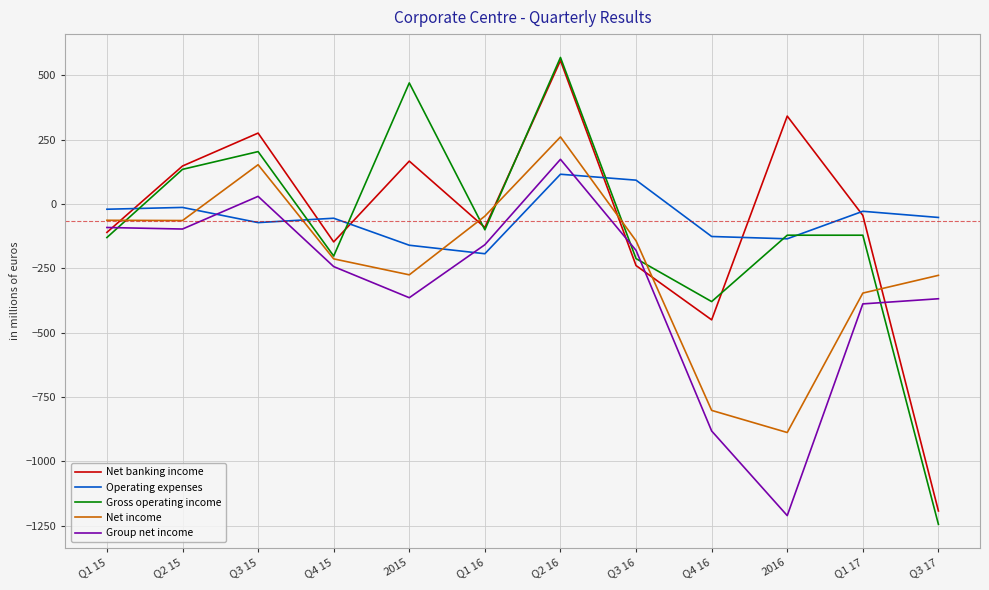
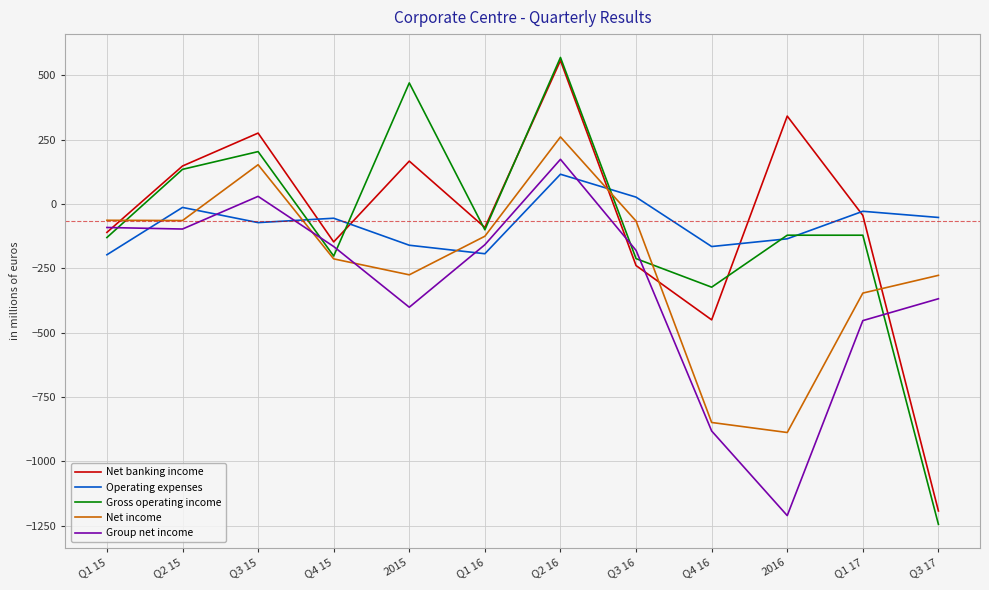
  {
    "Net banking income": {
      "Q1 15": -110,
      "Q2 15": 150,
      "Q3 15": 280,
      "Q4 15": -150,
      "2015": 170,
      "Q2 16": 560,
      "Q3 16": -240,
      "Q4 16": -450,
      "2016": 340,
      "Q1 17": -40,
      "Q3 17": -1190
    },
    "Operating expenses": {
-     "Q1 15": -20,
+     "Q1 15": -200,
      "Q2 15": -10,
      "Q3 15": -70,
      "Q4 15": -60,
      "2015": -160,
      "Q1 16": -190,
      "Q2 16": 120,
-     "Q3 16": 90,
-     "Q4 16": -130,
+     "Q3 16": 30,
+     "Q4 16": -170,
      "2016": -140,
      "Q1 17": -30,
      "Q3 17": -50
    },
    "Gross operating income": {
      "Q1 15": -130,
      "Q2 15": 140,
      "Q3 15": 200,
      "Q4 15": -200,
      "2015": 470,
      "Q2 16": 570,
      "Q3 16": -210,
-     "Q4 16": -380,
+     "Q4 16": -320,
      "2016": -120,
      "Q1 17": -120,
      "Q3 17": -1250
    },
    "Net income": {
      "Q1 15": -60,
      "Q2 15": -60,
      "Q3 15": 150,
      "Q4 15": -210,
      "2015": -280,
-     "Q1 16": -50,
+     "Q1 16": -130,
      "Q2 16": 260,
-     "Q3 16": -140,
-     "Q4 16": -800,
+     "Q3 16": -70,
+     "Q4 16": -850,
      "2016": -890,
      "Q1 17": -350,
      "Q3 17": -280
    },
    "Group net income": {
      "Q1 15": -90,
      "Q2 15": -100,
      "Q3 15": 30,
-     "Q4 15": -240,
-     "2015": -360,
+     "Q4 15": -170,
+     "2015": -400,
      "Q1 16": -160,
      "Q2 16": 170,
      "Q3 16": -180,
      "Q4 16": -880,
      "2016": -1210,
-     "Q1 17": -390,
+     "Q1 17": -450,
      "Q3 17": -370
    }
  }
